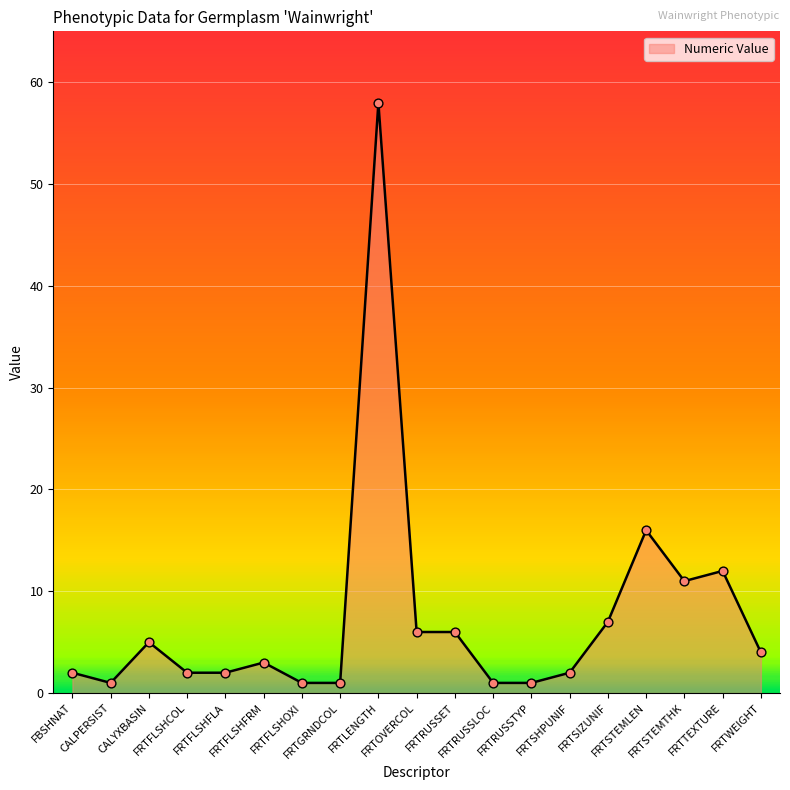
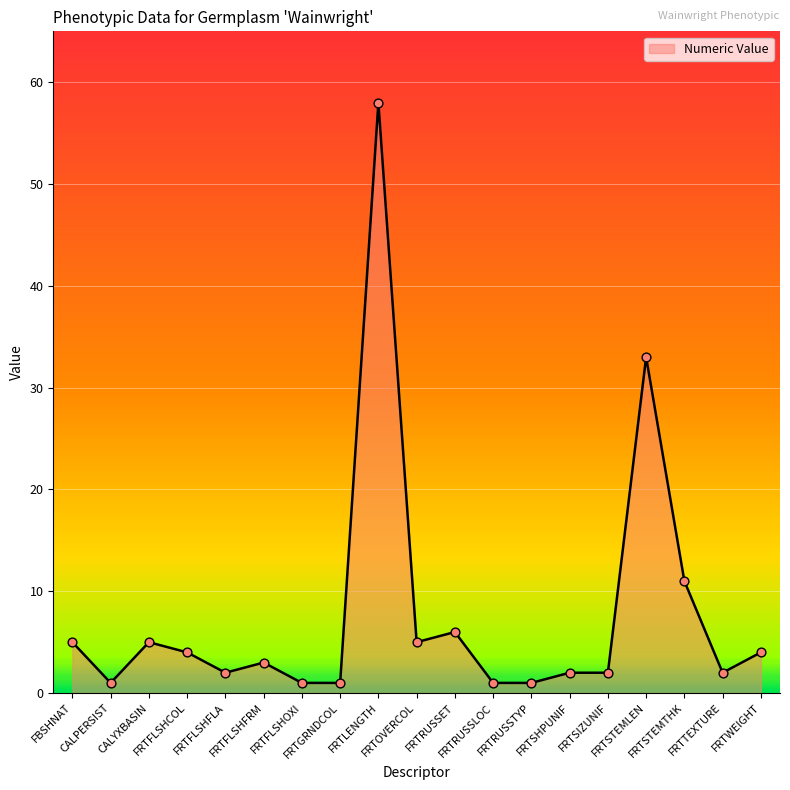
  {
-   "FBSHNAT": 2,
+   "FBSHNAT": 5,
    "CALPERSIST": 1,
    "CALYXBASIN": 5,
-   "FRTFLSHCOL": 2,
+   "FRTFLSHCOL": 4,
    "FRTFLSHFLA": 2,
    "FRTFLSHFRM": 3,
    "FRTFLSHOXI": 1,
    "FRTGRNDCOL": 1,
    "FRTLENGTH": 58,
-   "FRTOVERCOL": 6,
+   "FRTOVERCOL": 5,
    "FRTRUSSET": 6,
    "FRTRUSSLOC": 1,
    "FRTRUSSTYP": 1,
    "FRTSHPUNIF": 2,
-   "FRTSIZUNIF": 7,
-   "FRTSTEMLEN": 16,
+   "FRTSIZUNIF": 2,
+   "FRTSTEMLEN": 33,
    "FRTSTEMTHK": 11,
-   "FRTTEXTURE": 12,
+   "FRTTEXTURE": 2,
    "FRTWEIGHT": 4
  }
